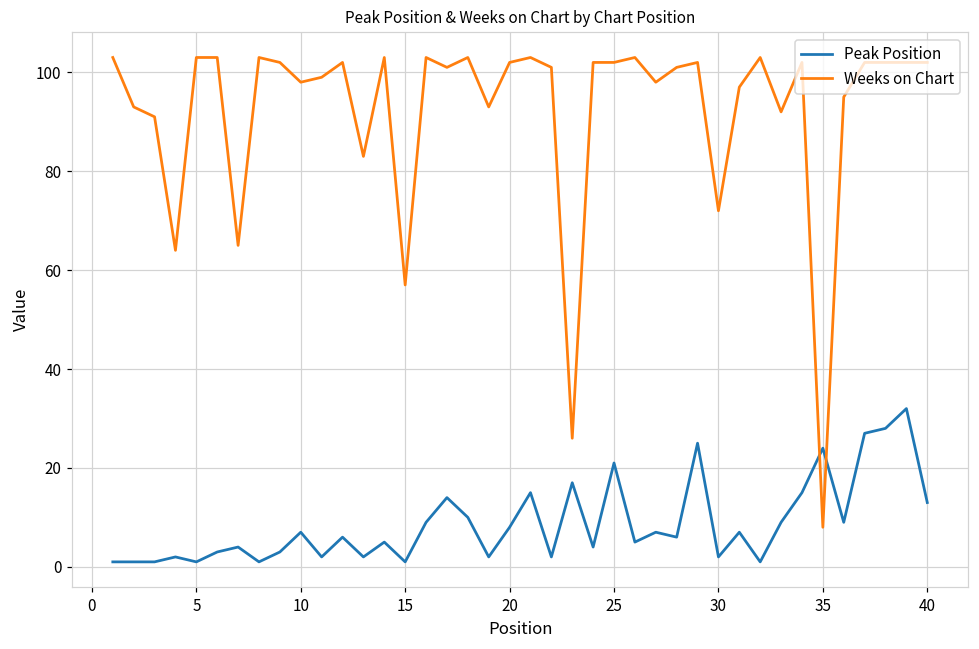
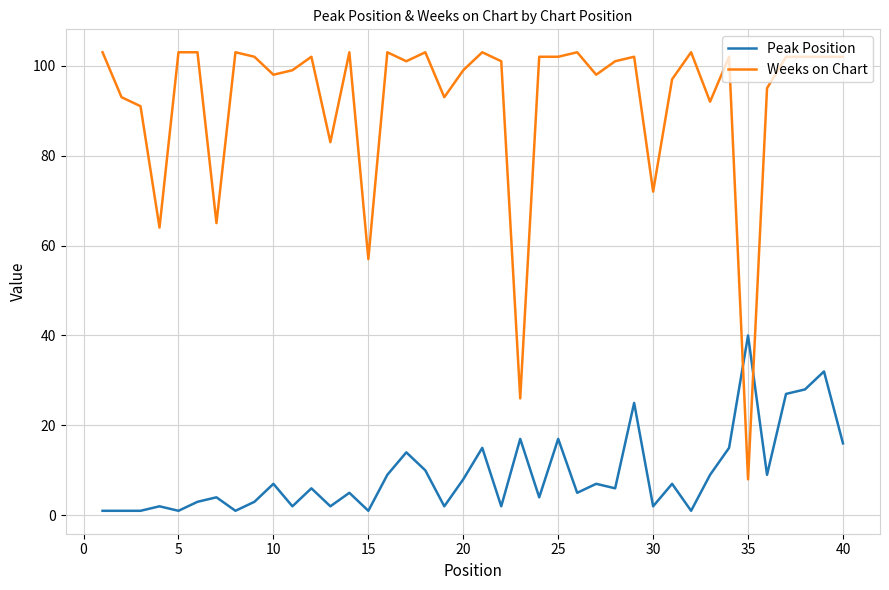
  {
    "Peak Position": {
      "5": 1,
      "10": 7,
      "15": 1,
      "20": 8,
-     "25": 21,
+     "25": 17,
      "30": 2,
-     "35": 24,
-     "40": 13
+     "35": 40,
+     "40": 16
    },
    "Weeks on Chart": {
      "5": 103,
      "10": 98,
      "15": 57,
-     "20": 102,
+     "20": 99,
      "25": 102,
      "30": 72,
      "35": 8
    }
  }
